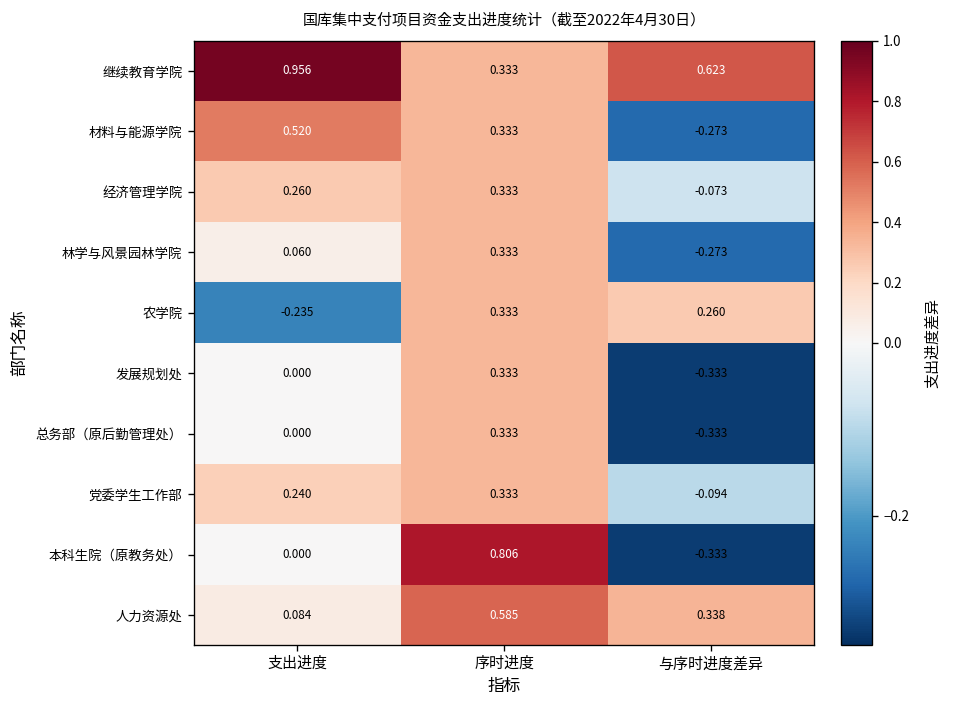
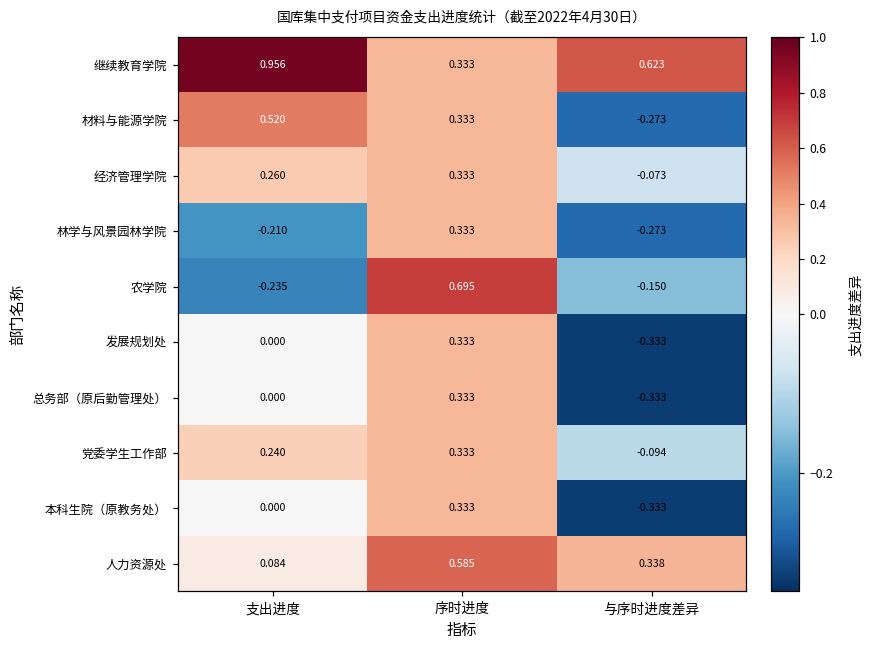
  {
    "继续教育学院": {
      "支出进度": 0.956,
      "序时进度": 0.333,
      "与序时进度差异": 0.623
    },
    "材料与能源学院": {
      "支出进度": 0.520,
      "序时进度": 0.333,
      "与序时进度差异": -0.273
    },
    "经济管理学院": {
      "支出进度": 0.260,
      "序时进度": 0.333,
      "与序时进度差异": -0.073
    },
    "林学与风景园林学院": {
-     "支出进度": 0.060,
+     "支出进度": -0.210,
      "序时进度": 0.333,
      "与序时进度差异": -0.273
    },
    "农学院": {
      "支出进度": -0.235,
-     "序时进度": 0.333,
-     "与序时进度差异": 0.260
+     "序时进度": 0.695,
+     "与序时进度差异": -0.150
    },
    "发展规划处": {
      "支出进度": 0.000,
      "序时进度": 0.333,
      "与序时进度差异": -0.333
    },
    "总务部（原后勤管理处）": {
      "支出进度": 0.000,
      "序时进度": 0.333,
      "与序时进度差异": -0.333
    },
    "党委学生工作部": {
      "支出进度": 0.240,
      "序时进度": 0.333,
      "与序时进度差异": -0.094
    },
    "本科生院（原教务处）": {
      "支出进度": 0.000,
-     "序时进度": 0.806,
+     "序时进度": 0.333,
      "与序时进度差异": -0.333
    },
    "人力资源处": {
      "支出进度": 0.084,
      "序时进度": 0.585,
      "与序时进度差异": 0.338
    }
  }
